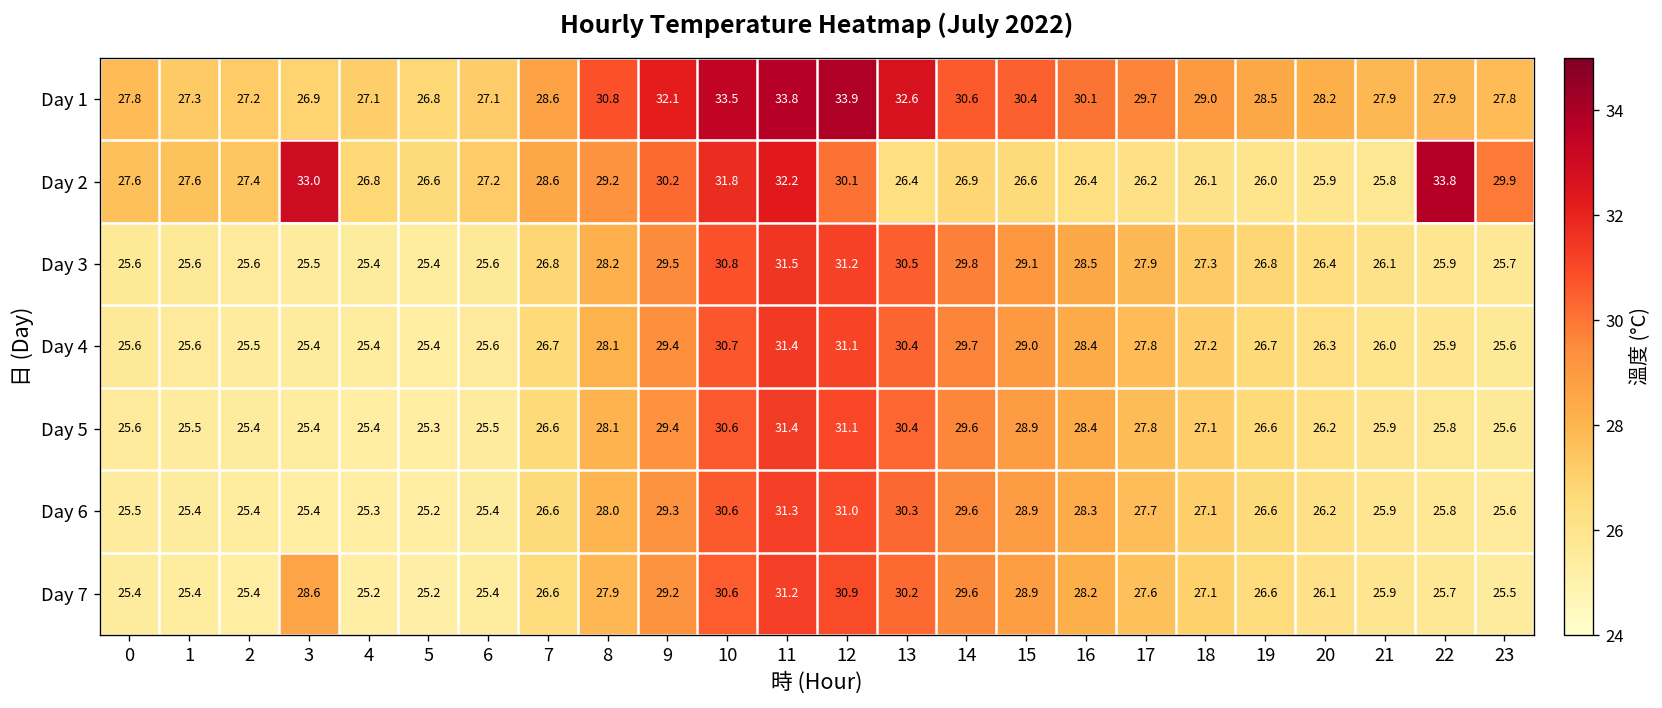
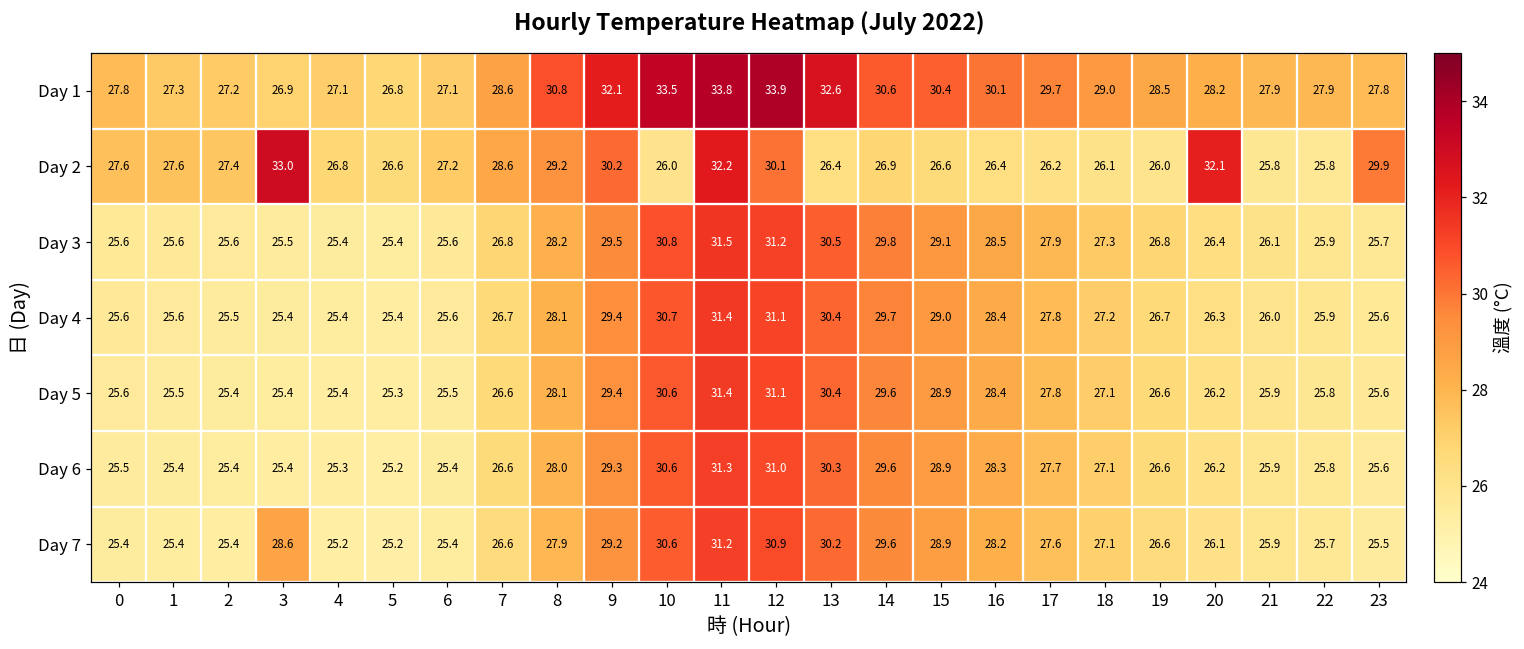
  {
    "Day 1": {
      "0": 27.8,
      "1": 27.3,
      "2": 27.2,
      "3": 26.9,
      "4": 27.1,
      "5": 26.8,
      "6": 27.1,
      "7": 28.6,
      "8": 30.8,
      "9": 32.1,
      "10": 33.5,
      "11": 33.8,
      "12": 33.9,
      "13": 32.6,
      "14": 30.6,
      "15": 30.4,
      "16": 30.1,
      "17": 29.7,
      "18": 29.0,
      "19": 28.5,
      "20": 28.2,
      "21": 27.9,
      "22": 27.9,
      "23": 27.8
    },
    "Day 2": {
      "0": 27.6,
      "1": 27.6,
      "2": 27.4,
      "3": 33.0,
      "4": 26.8,
      "5": 26.6,
      "6": 27.2,
      "7": 28.6,
      "8": 29.2,
      "9": 30.2,
-     "10": 31.8,
+     "10": 26.0,
      "11": 32.2,
      "12": 30.1,
      "13": 26.4,
      "14": 26.9,
      "15": 26.6,
      "16": 26.4,
      "17": 26.2,
      "18": 26.1,
      "19": 26.0,
-     "20": 25.9,
+     "20": 32.1,
      "21": 25.8,
-     "22": 33.8,
+     "22": 25.8,
      "23": 29.9
    },
    "Day 3": {
      "0": 25.6,
      "1": 25.6,
      "2": 25.6,
      "3": 25.5,
      "4": 25.4,
      "5": 25.4,
      "6": 25.6,
      "7": 26.8,
      "8": 28.2,
      "9": 29.5,
      "10": 30.8,
      "11": 31.5,
      "12": 31.2,
      "13": 30.5,
      "14": 29.8,
      "15": 29.1,
      "16": 28.5,
      "17": 27.9,
      "18": 27.3,
      "19": 26.8,
      "20": 26.4,
      "21": 26.1,
      "22": 25.9,
      "23": 25.7
    },
    "Day 4": {
      "0": 25.6,
      "1": 25.6,
      "2": 25.5,
      "3": 25.4,
      "4": 25.4,
      "5": 25.4,
      "6": 25.6,
      "7": 26.7,
      "8": 28.1,
      "9": 29.4,
      "10": 30.7,
      "11": 31.4,
      "12": 31.1,
      "13": 30.4,
      "14": 29.7,
      "15": 29.0,
      "16": 28.4,
      "17": 27.8,
      "18": 27.2,
      "19": 26.7,
      "20": 26.3,
      "21": 26.0,
      "22": 25.9,
      "23": 25.6
    },
    "Day 5": {
      "0": 25.6,
      "1": 25.5,
      "2": 25.4,
      "3": 25.4,
      "4": 25.4,
      "5": 25.3,
      "6": 25.5,
      "7": 26.6,
      "8": 28.1,
      "9": 29.4,
      "10": 30.6,
      "11": 31.4,
      "12": 31.1,
      "13": 30.4,
      "14": 29.6,
      "15": 28.9,
      "16": 28.4,
      "17": 27.8,
      "18": 27.1,
      "19": 26.6,
      "20": 26.2,
      "21": 25.9,
      "22": 25.8,
      "23": 25.6
    },
    "Day 6": {
      "0": 25.5,
      "1": 25.4,
      "2": 25.4,
      "3": 25.4,
      "4": 25.3,
      "5": 25.2,
      "6": 25.4,
      "7": 26.6,
      "8": 28.0,
      "9": 29.3,
      "10": 30.6,
      "11": 31.3,
      "12": 31.0,
      "13": 30.3,
      "14": 29.6,
      "15": 28.9,
      "16": 28.3,
      "17": 27.7,
      "18": 27.1,
      "19": 26.6,
      "20": 26.2,
      "21": 25.9,
      "22": 25.8,
      "23": 25.6
    },
    "Day 7": {
      "0": 25.4,
      "1": 25.4,
      "2": 25.4,
      "3": 28.6,
      "4": 25.2,
      "5": 25.2,
      "6": 25.4,
      "7": 26.6,
      "8": 27.9,
      "9": 29.2,
      "10": 30.6,
      "11": 31.2,
      "12": 30.9,
      "13": 30.2,
      "14": 29.6,
      "15": 28.9,
      "16": 28.2,
      "17": 27.6,
      "18": 27.1,
      "19": 26.6,
      "20": 26.1,
      "21": 25.9,
      "22": 25.7,
      "23": 25.5
    }
  }
